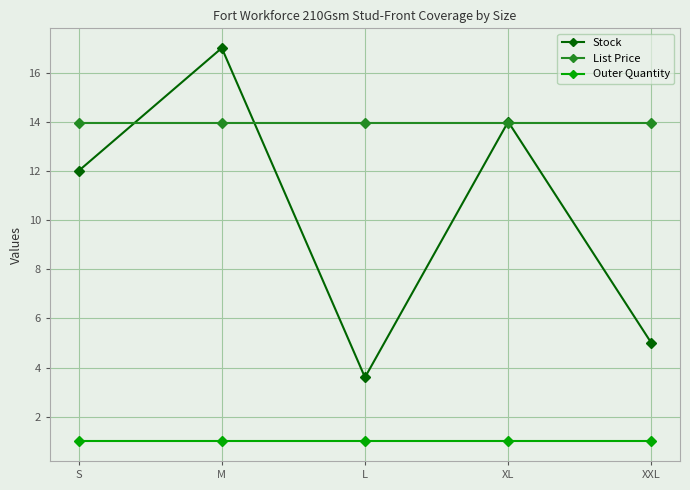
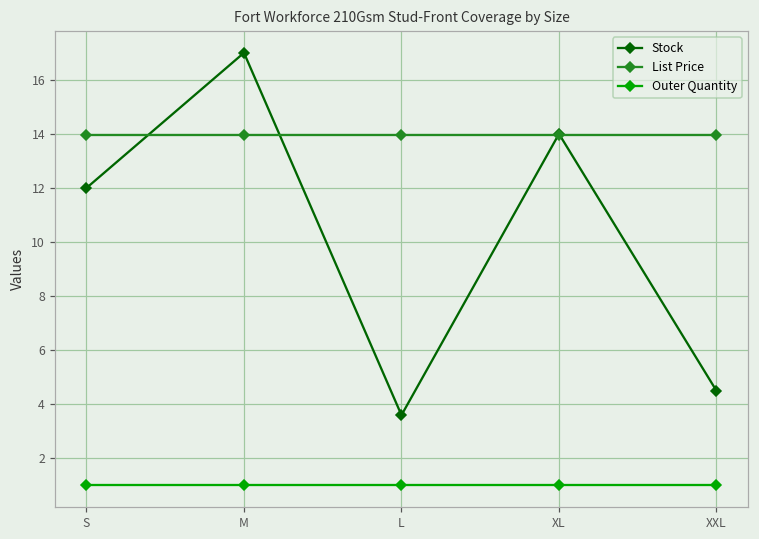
  {
    "Stock": {
      "S": 12.0,
      "M": 17.0,
      "L": 3.6,
-     "XXL": 5.0
+     "XXL": 4.5
    }
  }
